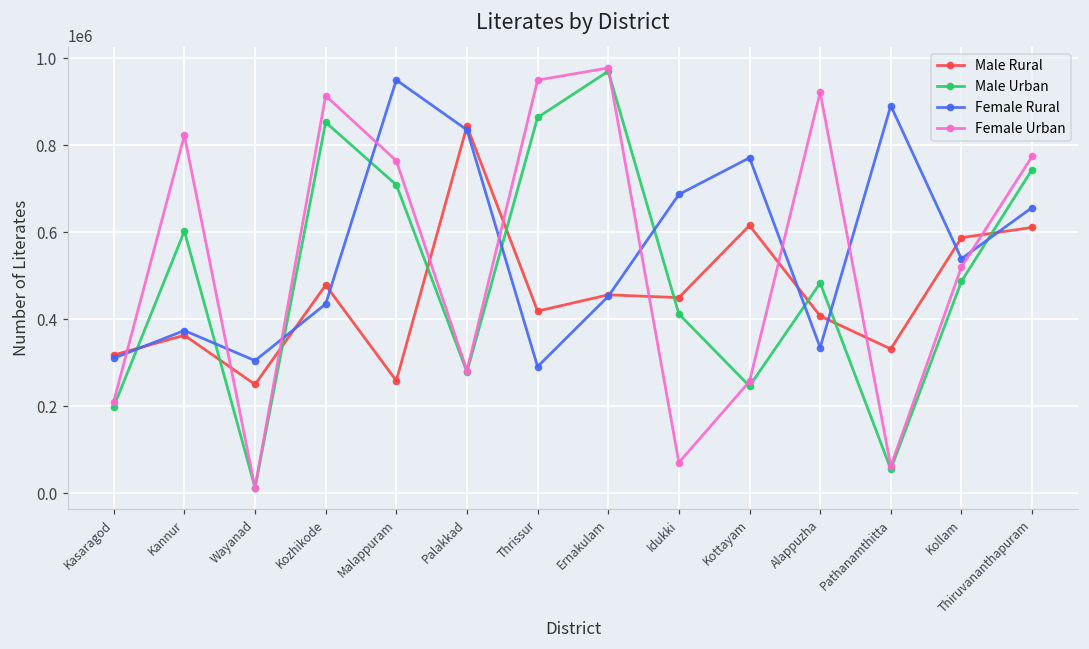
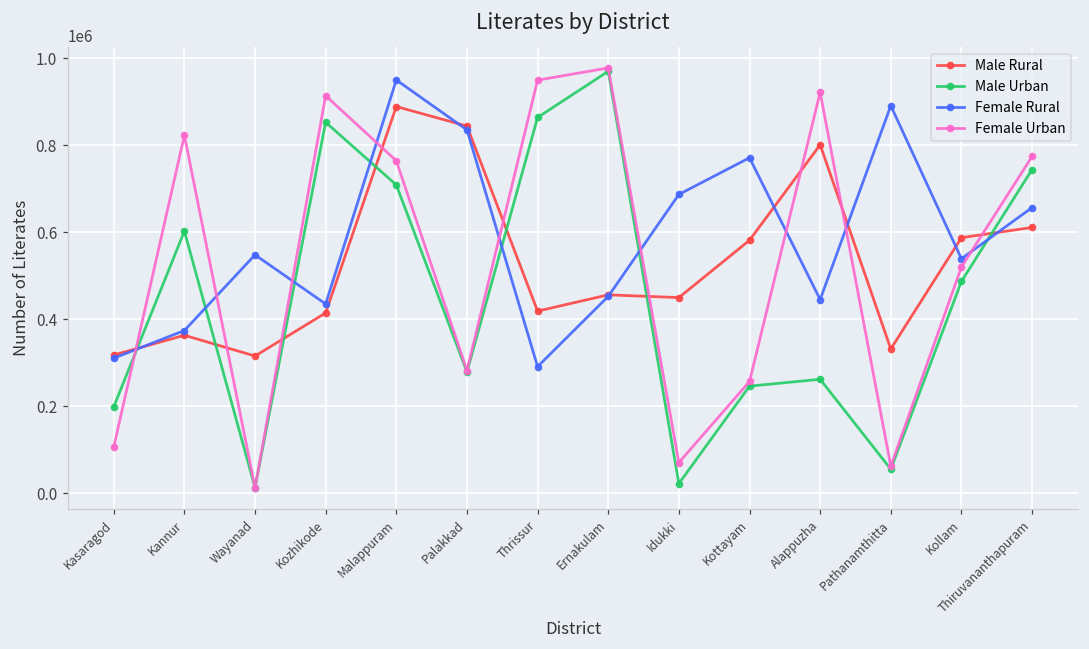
  {
    "Male Rural": {
      "Kasaragod": 320000,
      "Kannur": 360000,
-     "Wayanad": 250000,
-     "Kozhikode": 480000,
-     "Malappuram": 260000,
+     "Wayanad": 320000,
+     "Kozhikode": 410000,
+     "Malappuram": 890000,
      "Palakkad": 840000,
      "Thrissur": 420000,
      "Idukki": 450000,
-     "Kottayam": 620000,
-     "Alappuzha": 410000,
+     "Kottayam": 580000,
+     "Alappuzha": 800000,
      "Pathanamthitta": 330000,
      "Kollam": 590000,
      "Thiruvananthapuram": 610000
    },
    "Male Urban": {
      "Kasaragod": 200000,
      "Kannur": 600000,
      "Kozhikode": 850000,
      "Malappuram": 710000,
      "Thrissur": 860000,
      "Ernakulam": 970000,
-     "Idukki": 410000,
+     "Idukki": 20000,
      "Kottayam": 250000,
-     "Alappuzha": 480000,
+     "Alappuzha": 260000,
      "Pathanamthitta": 60000,
      "Kollam": 490000,
      "Thiruvananthapuram": 740000
    },
    "Female Rural": {
      "Kasaragod": 310000,
      "Kannur": 370000,
-     "Wayanad": 300000,
+     "Wayanad": 550000,
      "Kozhikode": 430000,
      "Malappuram": 950000,
      "Palakkad": 840000,
      "Thrissur": 290000,
      "Idukki": 690000,
      "Kottayam": 770000,
-     "Alappuzha": 330000,
+     "Alappuzha": 450000,
      "Pathanamthitta": 890000,
      "Kollam": 540000,
      "Thiruvananthapuram": 660000
    },
    "Female Urban": {
-     "Kasaragod": 210000,
+     "Kasaragod": 110000,
      "Kannur": 820000,
      "Kozhikode": 910000,
      "Malappuram": 760000,
      "Thrissur": 950000,
      "Ernakulam": 980000,
      "Idukki": 70000,
      "Kottayam": 260000,
      "Alappuzha": 920000,
      "Pathanamthitta": 60000,
      "Kollam": 520000,
      "Thiruvananthapuram": 770000
    }
  }
